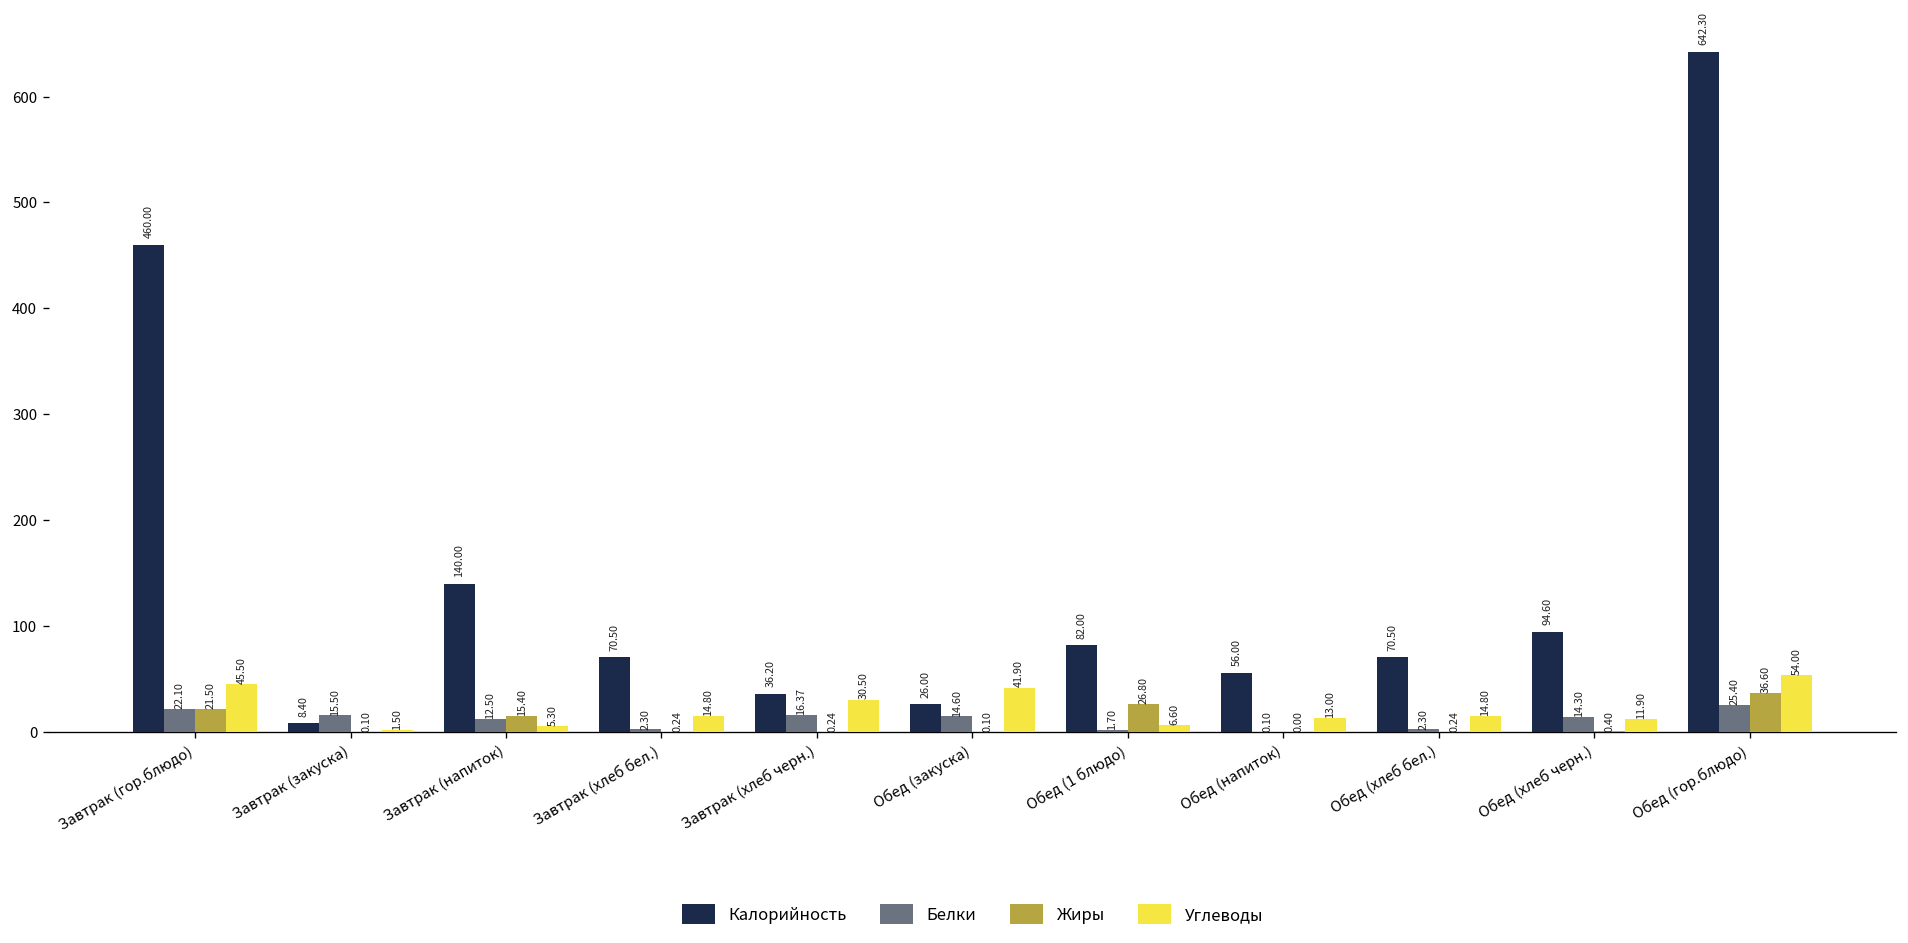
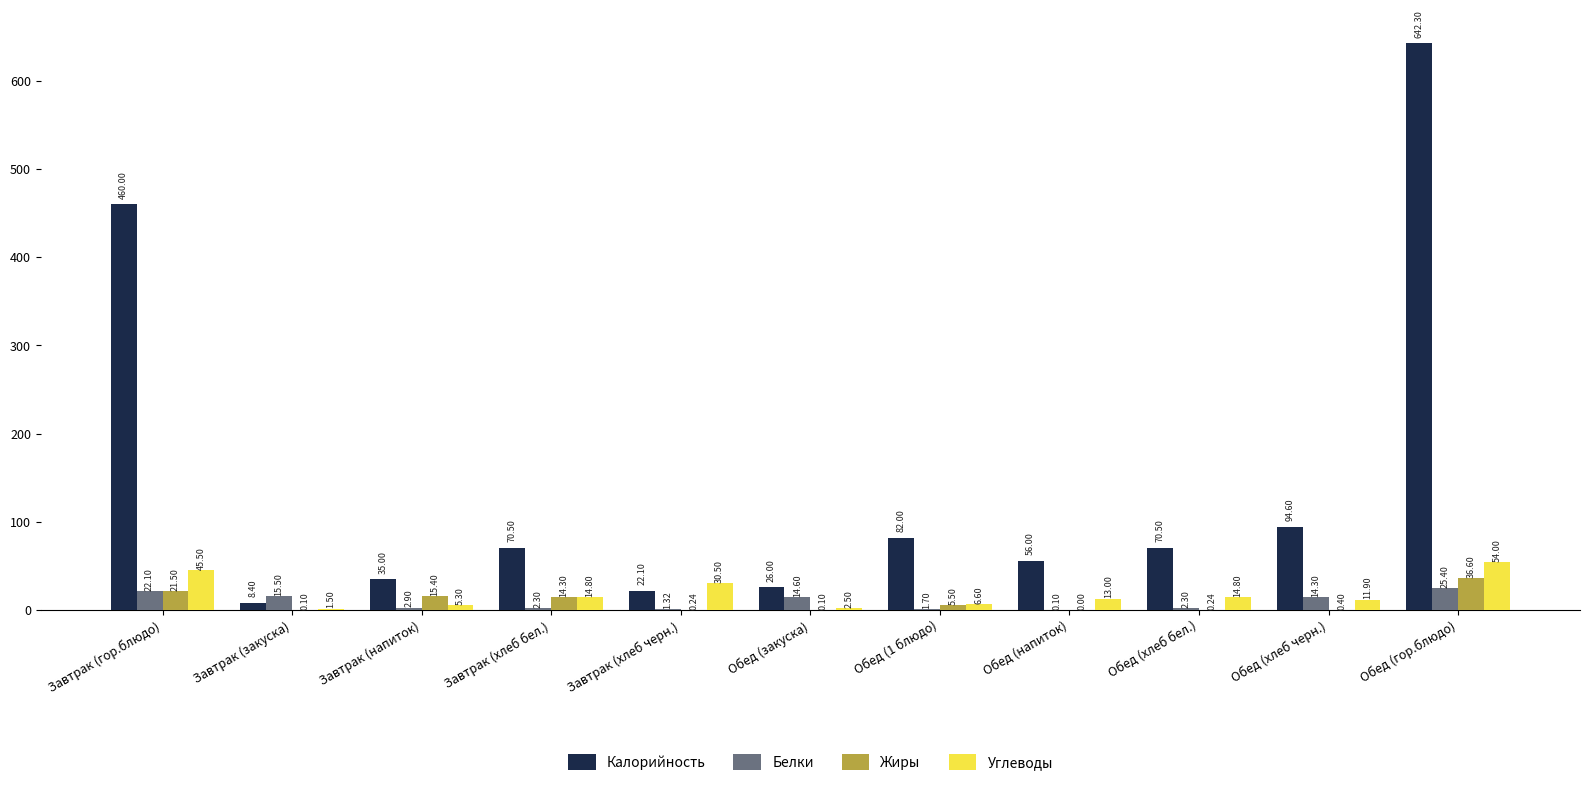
  {
    "Калорийность": {
      "Завтрак (гор.блюдо)": 460.00,
      "Завтрак (закуска)": 8.40,
-     "Завтрак (напиток)": 140.00,
+     "Завтрак (напиток)": 35.00,
      "Завтрак (хлеб бел.)": 70.50,
-     "Завтрак (хлеб черн.)": 36.20,
+     "Завтрак (хлеб черн.)": 22.10,
      "Обед (закуска)": 26.00,
      "Обед (1 блюдо)": 82.00,
      "Обед (напиток)": 56.00,
      "Обед (хлеб бел.)": 70.50,
      "Обед (хлеб черн.)": 94.60,
      "Обед (гор.блюдо)": 642.30
    },
    "Белки": {
      "Завтрак (гор.блюдо)": 22.10,
      "Завтрак (закуска)": 15.50,
-     "Завтрак (напиток)": 12.50,
+     "Завтрак (напиток)": 2.90,
      "Завтрак (хлеб бел.)": 2.30,
-     "Завтрак (хлеб черн.)": 16.37,
+     "Завтрак (хлеб черн.)": 1.32,
      "Обед (закуска)": 14.60,
      "Обед (1 блюдо)": 1.70,
      "Обед (напиток)": 0.10,
      "Обед (хлеб бел.)": 2.30,
      "Обед (хлеб черн.)": 14.30,
      "Обед (гор.блюдо)": 25.40
    },
    "Жиры": {
      "Завтрак (гор.блюдо)": 21.50,
      "Завтрак (закуска)": 0.10,
      "Завтрак (напиток)": 15.40,
-     "Завтрак (хлеб бел.)": 0.24,
+     "Завтрак (хлеб бел.)": 14.30,
      "Завтрак (хлеб черн.)": 0.24,
      "Обед (закуска)": 0.10,
-     "Обед (1 блюдо)": 26.80,
+     "Обед (1 блюдо)": 5.50,
      "Обед (напиток)": 0.00,
      "Обед (хлеб бел.)": 0.24,
      "Обед (хлеб черн.)": 0.40,
      "Обед (гор.блюдо)": 36.60
    },
    "Углеводы": {
      "Завтрак (гор.блюдо)": 45.50,
      "Завтрак (закуска)": 1.50,
      "Завтрак (напиток)": 5.30,
      "Завтрак (хлеб бел.)": 14.80,
      "Завтрак (хлеб черн.)": 30.50,
-     "Обед (закуска)": 41.90,
+     "Обед (закуска)": 2.50,
      "Обед (1 блюдо)": 6.60,
      "Обед (напиток)": 13.00,
      "Обед (хлеб бел.)": 14.80,
      "Обед (хлеб черн.)": 11.90,
      "Обед (гор.блюдо)": 54.00
    }
  }
